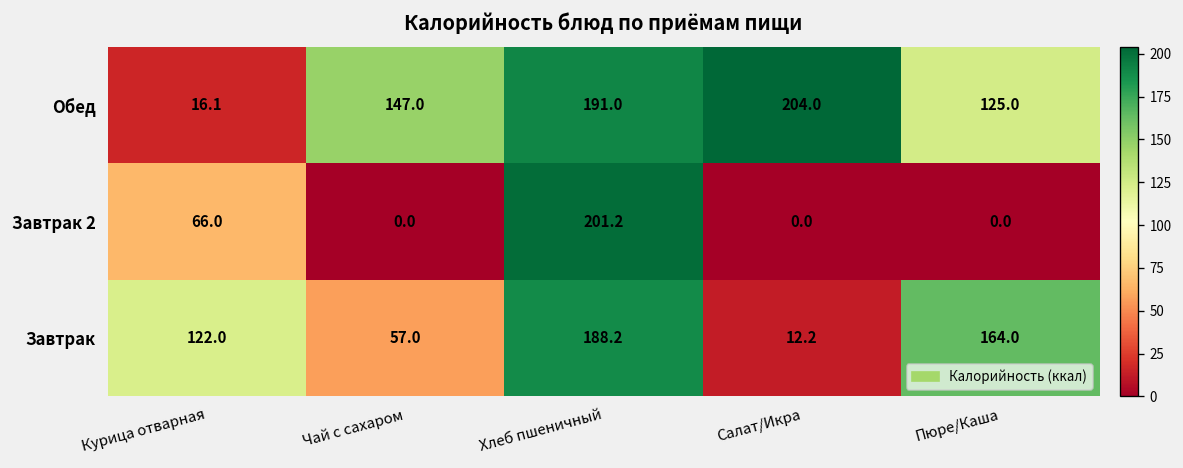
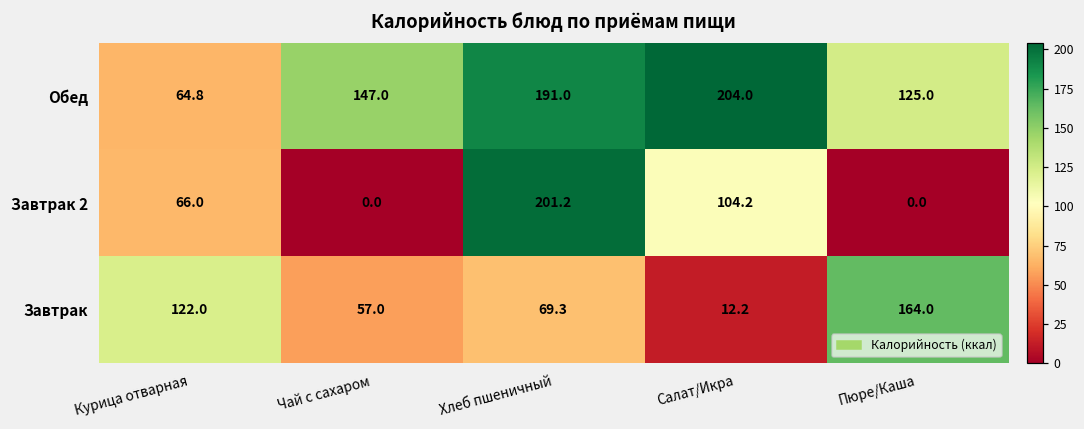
  {
    "Обед": {
-     "Курица отварная": 16.1,
+     "Курица отварная": 64.8,
      "Чай с сахаром": 147.0,
      "Хлеб пшеничный": 191.0,
      "Салат/Икра": 204.0,
      "Пюре/Каша": 125.0
    },
    "Завтрак 2": {
      "Курица отварная": 66.0,
      "Чай с сахаром": 0.0,
      "Хлеб пшеничный": 201.2,
-     "Салат/Икра": 0.0,
+     "Салат/Икра": 104.2,
      "Пюре/Каша": 0.0
    },
    "Завтрак": {
      "Курица отварная": 122.0,
      "Чай с сахаром": 57.0,
-     "Хлеб пшеничный": 188.2,
+     "Хлеб пшеничный": 69.3,
      "Салат/Икра": 12.2,
      "Пюре/Каша": 164.0
    }
  }
